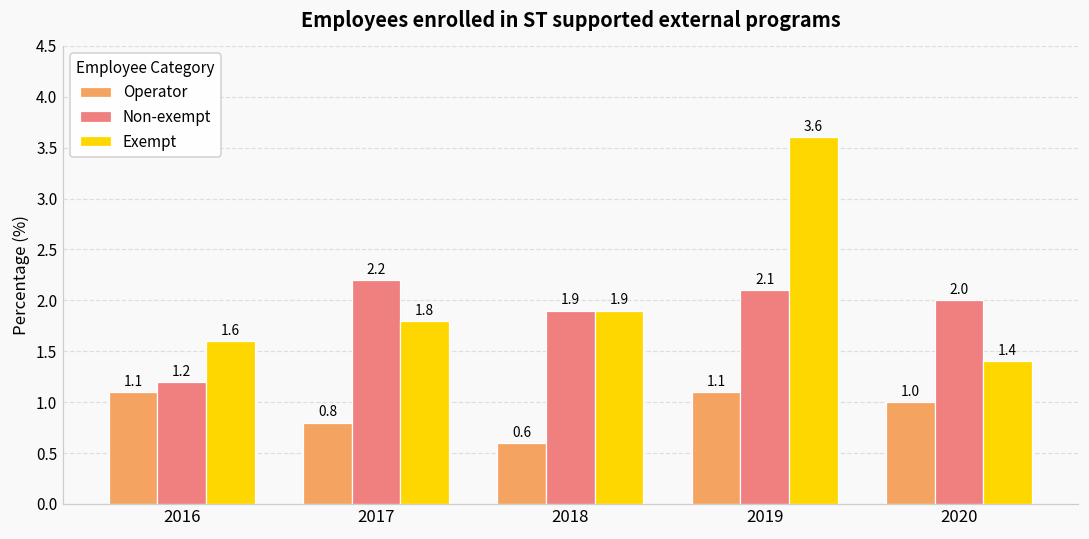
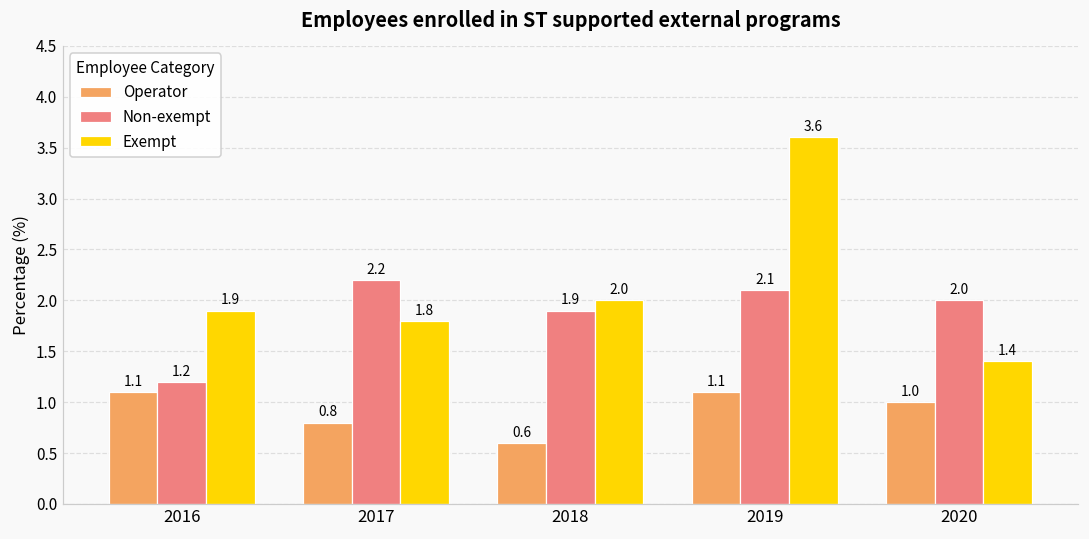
  {
    "Exempt": {
-     "2016": 1.6,
+     "2016": 1.9,
      "2017": 1.8,
-     "2018": 1.9,
+     "2018": 2.0,
      "2019": 3.6,
      "2020": 1.4
    }
  }
